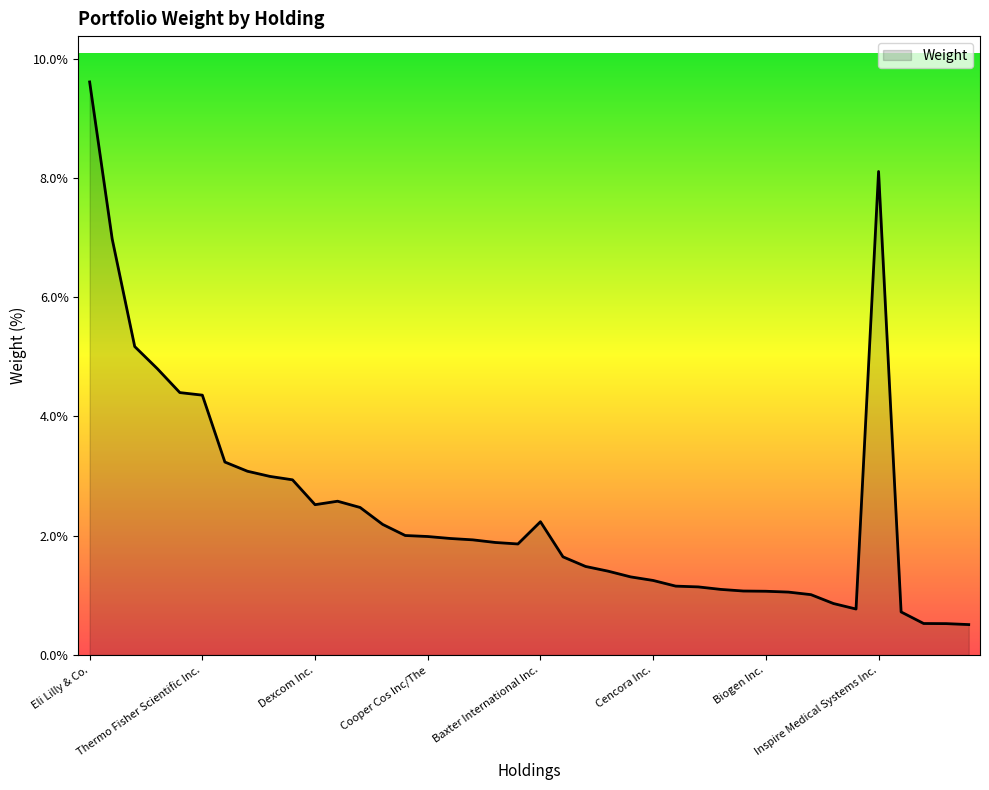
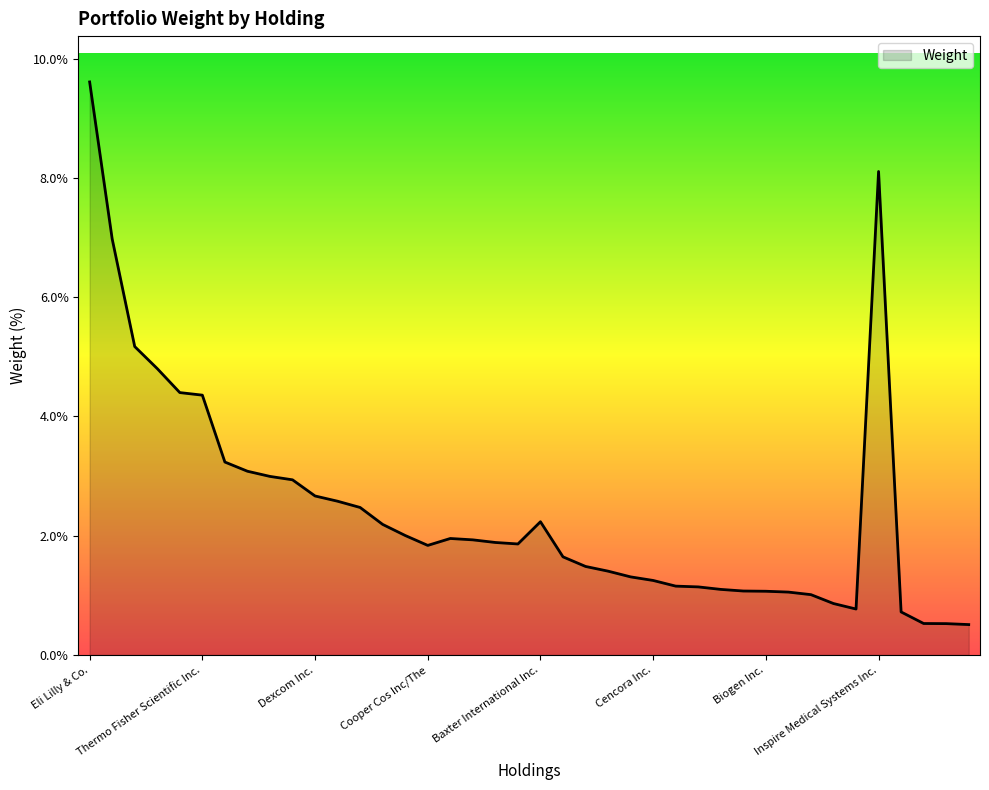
  {
    "Eli Lilly & Co.": "9.6%",
    "Thermo Fisher Scientific Inc.": "4.4%",
-   "Dexcom Inc.": "2.5%",
-   "Cooper Cos Inc/The": "2.0%",
+   "Dexcom Inc.": "2.7%",
+   "Cooper Cos Inc/The": "1.8%",
    "Baxter International Inc.": "2.2%",
    "Cencora Inc.": "1.2%",
    "Biogen Inc.": "1.1%",
    "Inspire Medical Systems Inc.": "8.1%"
  }
